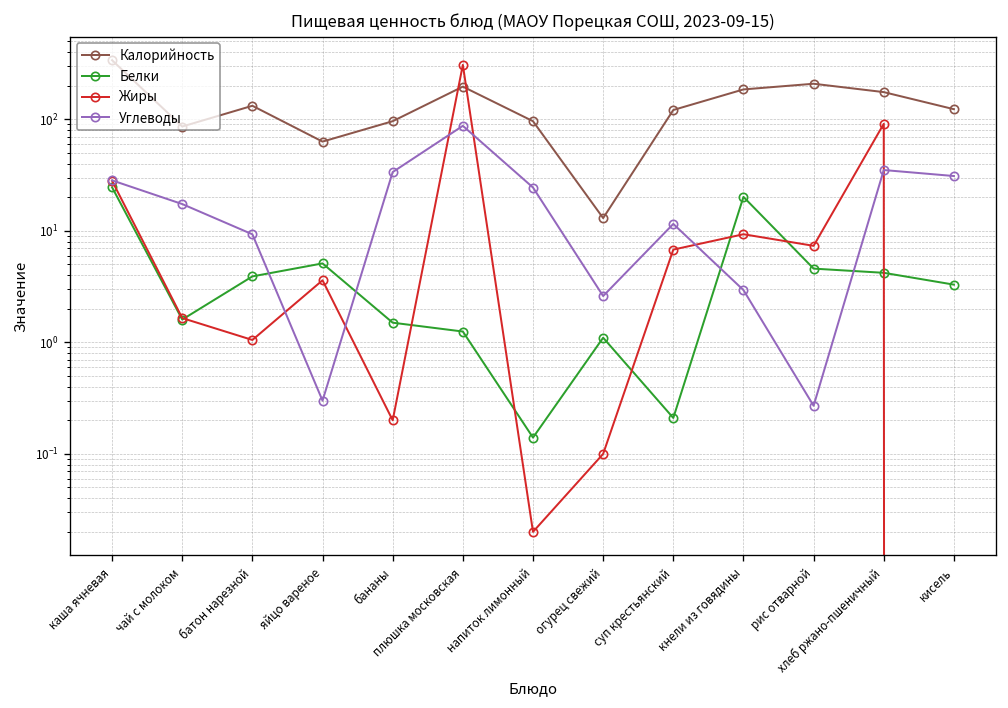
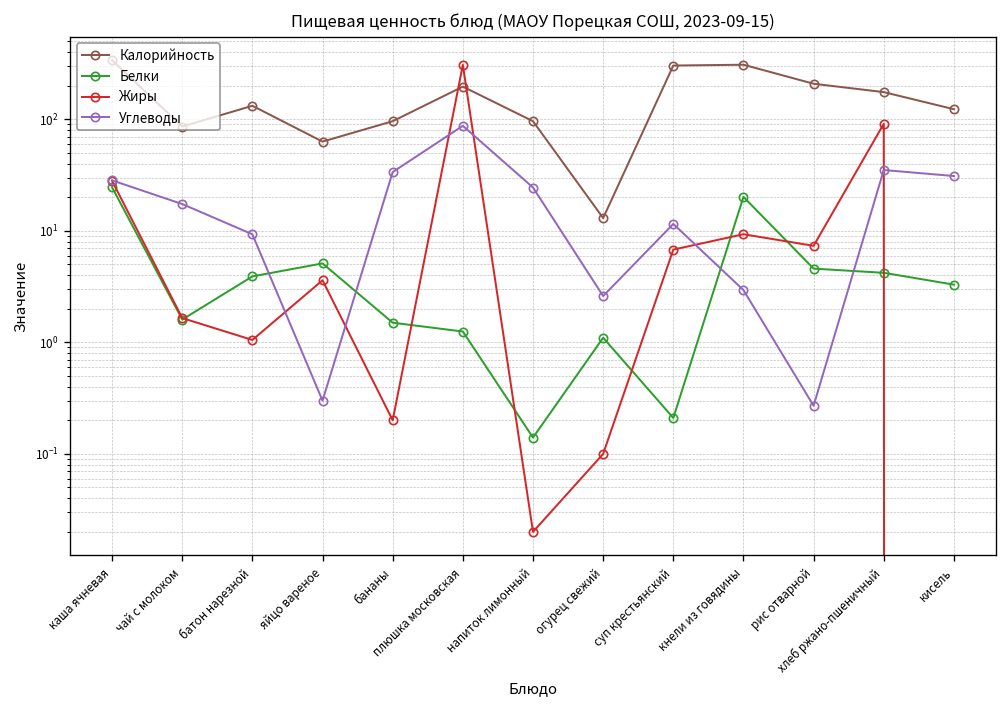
  {
    "Калорийность": {
      "чай с молоком": 90,
      "батон нарезной": 130,
      "яйцо вареное": 60,
      "бананы": 100,
      "плюшка московская": 200,
      "напиток лимонный": 100,
      "огурец свежий": 13,
-     "суп крестьянский": 120,
-     "кнели из говядины": 190,
+     "суп крестьянский": 300,
+     "кнели из говядины": 310,
      "рис отварной": 210,
      "хлеб ржано-пшеничный": 180,
      "кисель": 120
    },
    "Белки": {
      "каша ячневая": 25,
      "батон нарезной": 4,
      "яйцо вареное": 5,
      "бананы": 1.5,
      "плюшка московская": 1.3,
      "напиток лимонный": 0.14,
      "огурец свежий": 1.1,
      "суп крестьянский": 0.21,
      "кнели из говядины": 20,
      "рис отварной": 5,
      "хлеб ржано-пшеничный": 4,
      "кисель": 3.3
    },
    "Жиры": {
      "батон нарезной": 1,
      "яйцо вареное": 3.6,
      "бананы": 0.20,
      "плюшка московская": 310,
      "напиток лимонный": 0.020,
      "огурец свежий": 0.10,
      "суп крестьянский": 7,
      "кнели из говядины": 9,
      "рис отварной": 7,
      "хлеб ржано-пшеничный": 90
    },
    "Углеводы": {
      "чай с молоком": 17,
      "батон нарезной": 9,
      "яйцо вареное": 0.30,
      "бананы": 34,
      "плюшка московская": 90,
      "напиток лимонный": 24,
      "огурец свежий": 2.6,
      "суп крестьянский": 12,
      "кнели из говядины": 3,
      "рис отварной": 0.27,
      "хлеб ржано-пшеничный": 35,
      "кисель": 31
    }
  }
